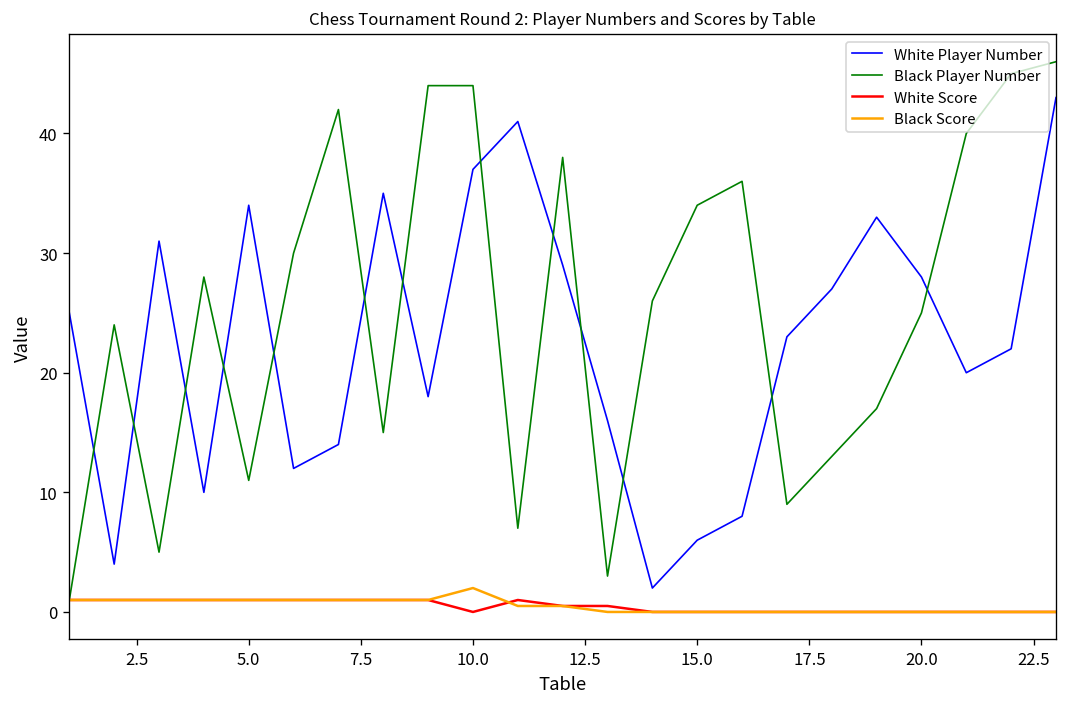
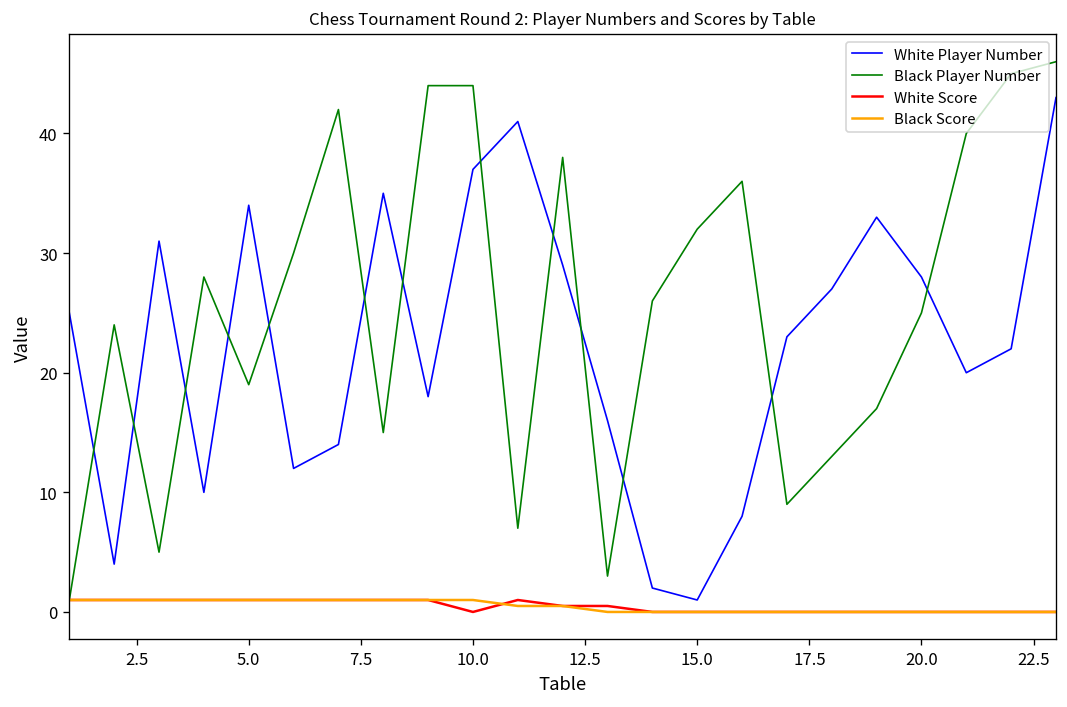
  {
    "White Player Number": {
      "5.0": 34,
      "10.0": 37,
-     "15.0": 6,
+     "15.0": 1,
      "20.0": 28
    },
    "Black Player Number": {
-     "5.0": 11,
+     "5.0": 19,
      "10.0": 44,
-     "15.0": 34,
+     "15.0": 32,
      "20.0": 25
    },
    "White Score": {
      "10.0": 0
    },
    "Black Score": {
-     "10.0": 2
+     "10.0": 1
    }
  }
